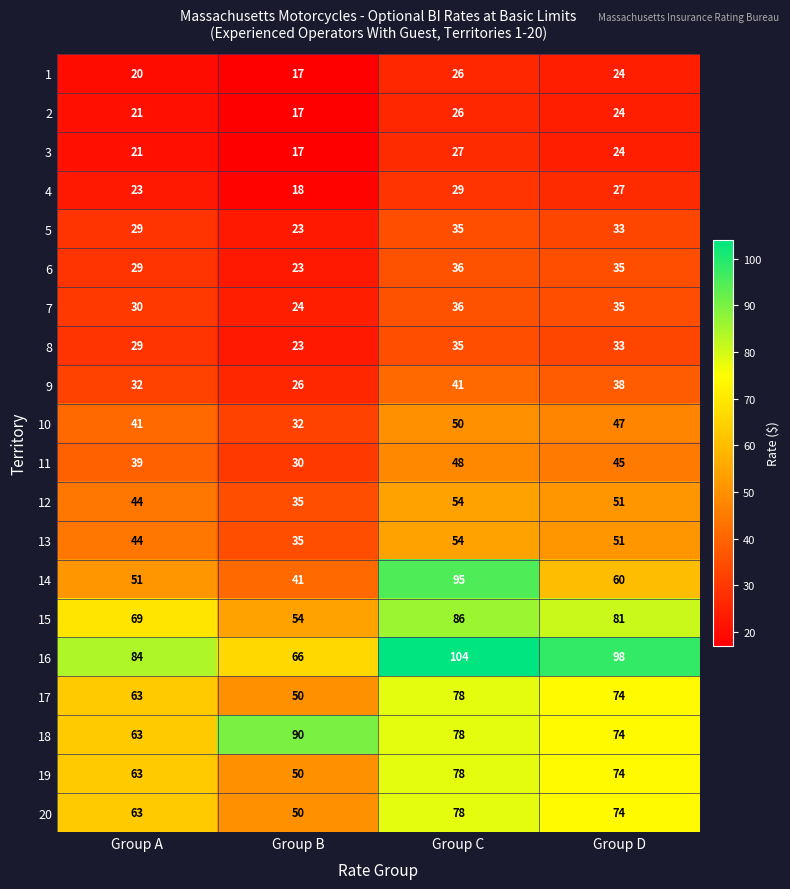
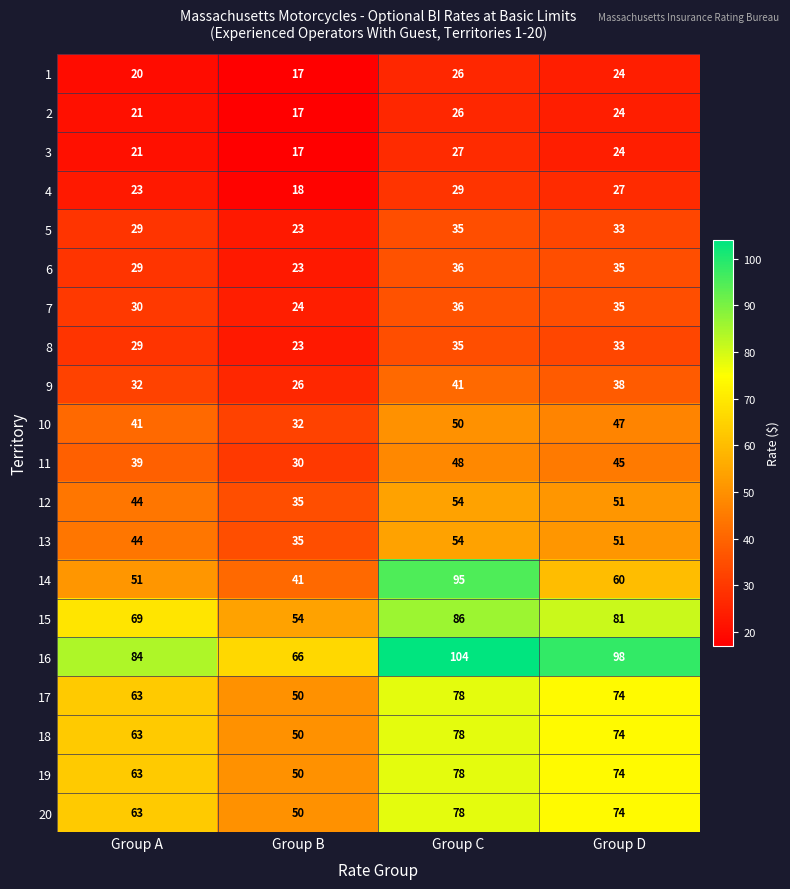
  {
    "1": {
      "Group A": 20,
      "Group B": 17,
      "Group C": 26,
      "Group D": 24
    },
    "2": {
      "Group A": 21,
      "Group B": 17,
      "Group C": 26,
      "Group D": 24
    },
    "3": {
      "Group A": 21,
      "Group B": 17,
      "Group C": 27,
      "Group D": 24
    },
    "4": {
      "Group A": 23,
      "Group B": 18,
      "Group C": 29,
      "Group D": 27
    },
    "5": {
      "Group A": 29,
      "Group B": 23,
      "Group C": 35,
      "Group D": 33
    },
    "6": {
      "Group A": 29,
      "Group B": 23,
      "Group C": 36,
      "Group D": 35
    },
    "7": {
      "Group A": 30,
      "Group B": 24,
      "Group C": 36,
      "Group D": 35
    },
    "8": {
      "Group A": 29,
      "Group B": 23,
      "Group C": 35,
      "Group D": 33
    },
    "9": {
      "Group A": 32,
      "Group B": 26,
      "Group C": 41,
      "Group D": 38
    },
    "10": {
      "Group A": 41,
      "Group B": 32,
      "Group C": 50,
      "Group D": 47
    },
    "11": {
      "Group A": 39,
      "Group B": 30,
      "Group C": 48,
      "Group D": 45
    },
    "12": {
      "Group A": 44,
      "Group B": 35,
      "Group C": 54,
      "Group D": 51
    },
    "13": {
      "Group A": 44,
      "Group B": 35,
      "Group C": 54,
      "Group D": 51
    },
    "14": {
      "Group A": 51,
      "Group B": 41,
      "Group C": 95,
      "Group D": 60
    },
    "15": {
      "Group A": 69,
      "Group B": 54,
      "Group C": 86,
      "Group D": 81
    },
    "16": {
      "Group A": 84,
      "Group B": 66,
      "Group C": 104,
      "Group D": 98
    },
    "17": {
      "Group A": 63,
      "Group B": 50,
      "Group C": 78,
      "Group D": 74
    },
    "18": {
      "Group A": 63,
-     "Group B": 90,
+     "Group B": 50,
      "Group C": 78,
      "Group D": 74
    },
    "19": {
      "Group A": 63,
      "Group B": 50,
      "Group C": 78,
      "Group D": 74
    },
    "20": {
      "Group A": 63,
      "Group B": 50,
      "Group C": 78,
      "Group D": 74
    }
  }
